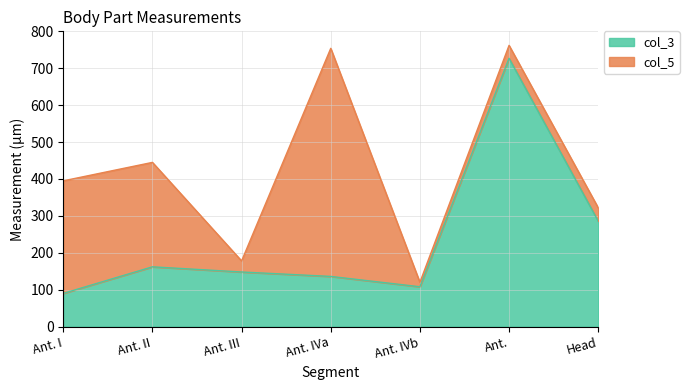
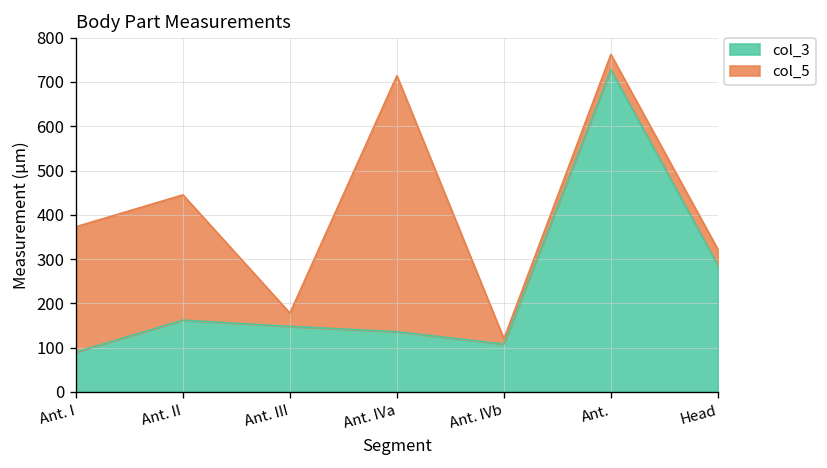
  {
    "col_3": {
      "Ant. I": 90,
      "Ant. II": 160,
      "Ant. III": 150,
      "Ant. IVa": 140,
      "Ant. IVb": 110,
      "Ant.": 730,
      "Head": 290
    },
    "col_5": {
-     "Ant. I": 310,
+     "Ant. I": 280,
      "Ant. II": 280,
      "Ant. III": 30,
-     "Ant. IVa": 620,
+     "Ant. IVa": 580,
      "Ant. IVb": 10,
      "Ant.": 40,
      "Head": 40
    }
  }
